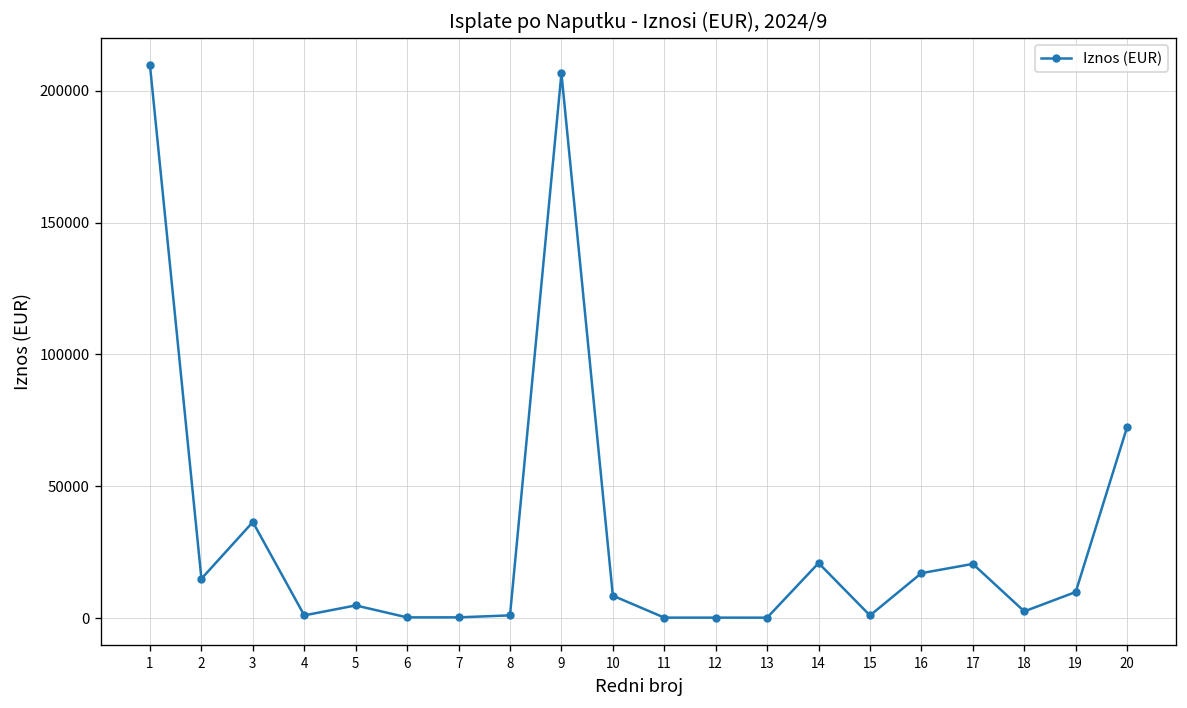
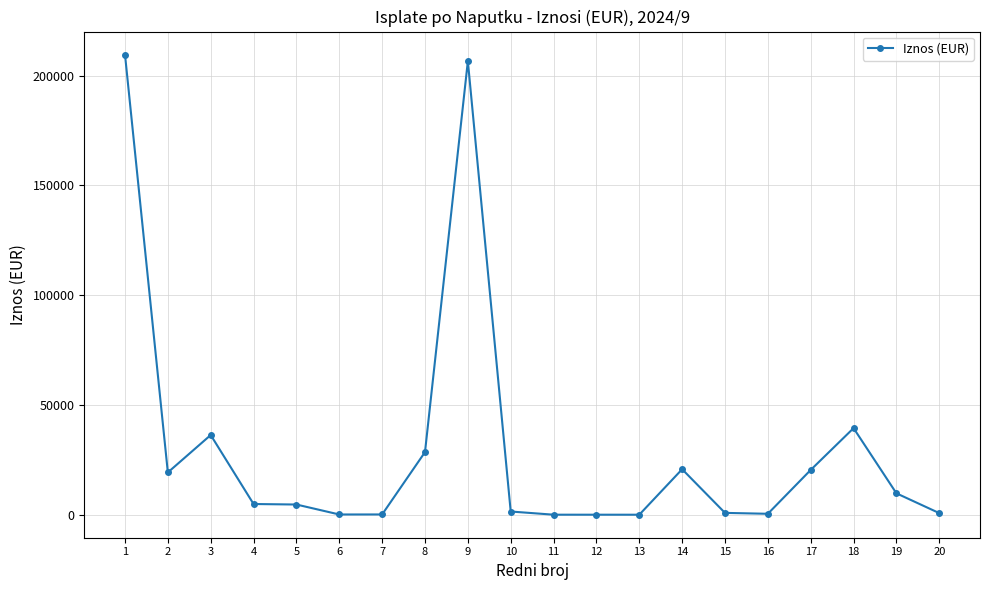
  {
    "1": 210000,
-   "2": 15000,
+   "2": 19000,
    "3": 36000,
-   "4": 1000,
+   "4": 5000,
    "5": 5000,
    "6": 0,
    "7": 0,
-   "8": 1000,
+   "8": 29000,
    "9": 207000,
-   "10": 9000,
+   "10": 2000,
    "11": 0,
    "12": 0,
    "13": 0,
    "14": 21000,
    "15": 1000,
-   "16": 17000,
+   "16": 1000,
    "17": 21000,
-   "18": 3000,
+   "18": 40000,
    "19": 10000,
-   "20": 73000
+   "20": 1000
  }
